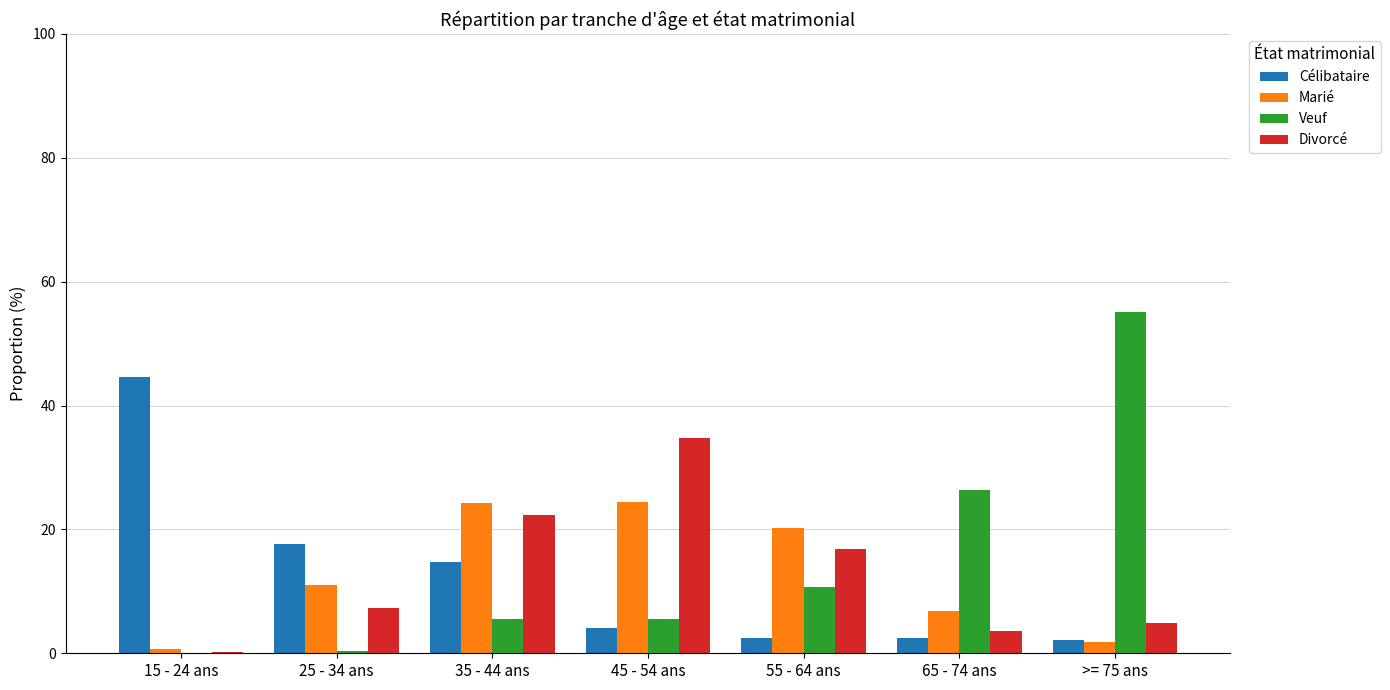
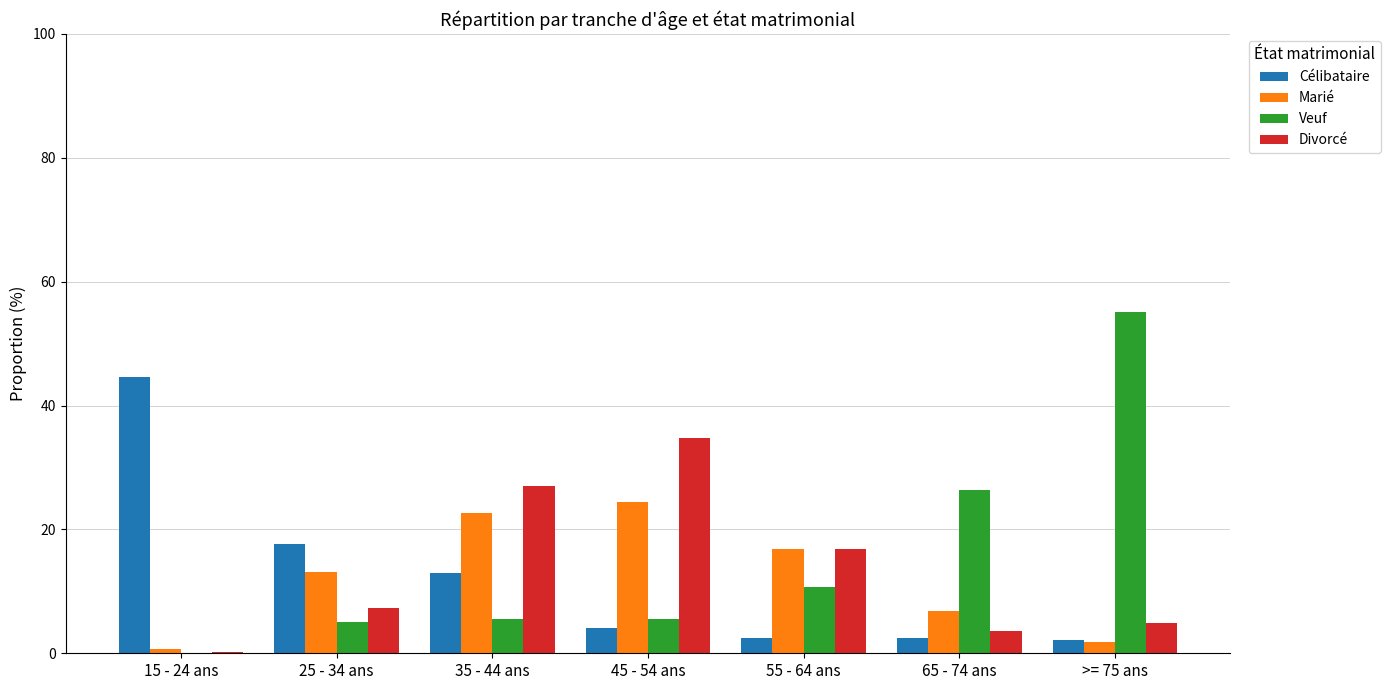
  {
    "Célibataire": {
      "15 - 24 ans": 45,
      "25 - 34 ans": 18,
-     "35 - 44 ans": 15,
+     "35 - 44 ans": 13,
      "45 - 54 ans": 4,
      "55 - 64 ans": 3,
      "65 - 74 ans": 2,
      ">= 75 ans": 2
    },
    "Marié": {
      "15 - 24 ans": 1,
-     "25 - 34 ans": 11,
-     "35 - 44 ans": 24,
+     "25 - 34 ans": 13,
+     "35 - 44 ans": 23,
      "45 - 54 ans": 24,
-     "55 - 64 ans": 20,
+     "55 - 64 ans": 17,
      "65 - 74 ans": 7,
      ">= 75 ans": 2
    },
    "Veuf": {
-     "25 - 34 ans": 0,
+     "25 - 34 ans": 5,
      "35 - 44 ans": 5,
      "45 - 54 ans": 6,
      "55 - 64 ans": 11,
      "65 - 74 ans": 26,
      ">= 75 ans": 55
    },
    "Divorcé": {
      "25 - 34 ans": 7,
-     "35 - 44 ans": 22,
+     "35 - 44 ans": 27,
      "45 - 54 ans": 35,
      "55 - 64 ans": 17,
      "65 - 74 ans": 4,
      ">= 75 ans": 5
    }
  }
